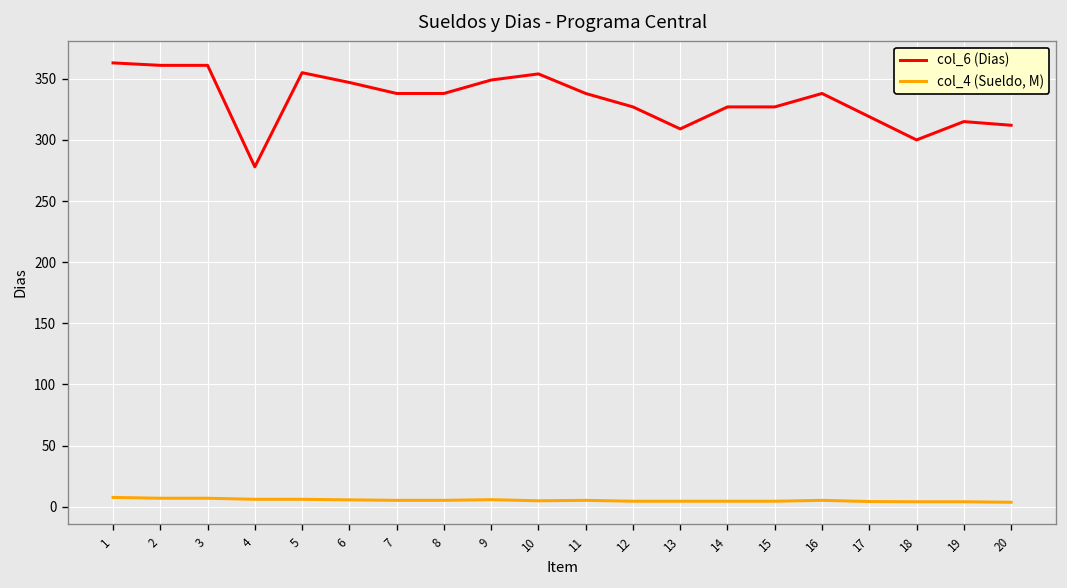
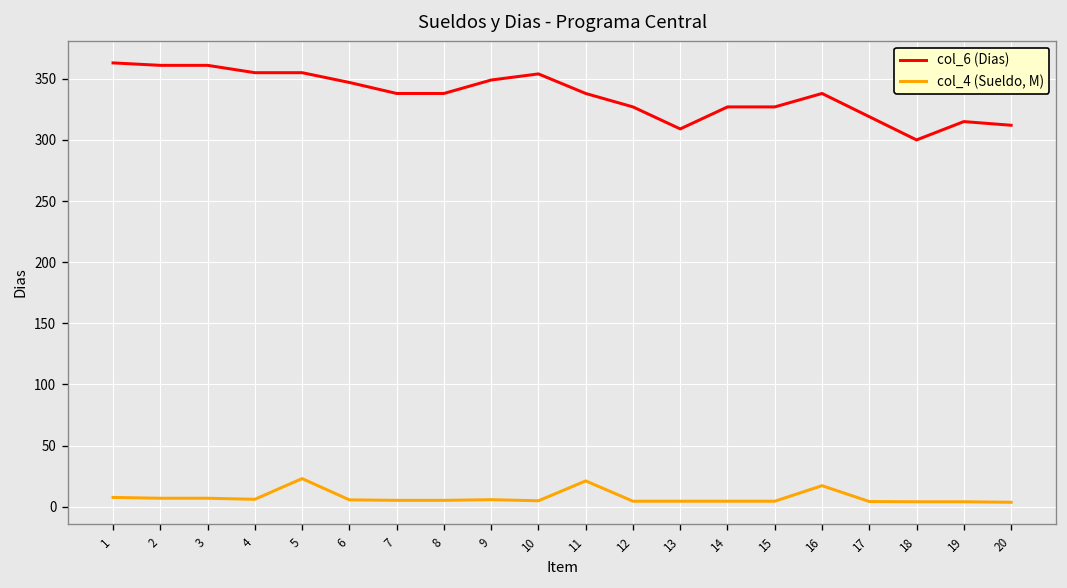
  {
    "col_6 (Dias)": {
      "1": 363,
      "2": 361,
      "3": 361,
-     "4": 278,
+     "4": 355,
      "5": 355,
      "6": 347,
      "7": 338,
      "8": 338,
      "9": 349,
      "10": 354,
      "11": 338,
      "12": 327,
      "13": 309,
      "14": 327,
      "15": 327,
      "16": 338,
      "17": 319,
      "18": 300,
      "19": 315,
      "20": 312
    },
    "col_4 (Sueldo, M)": {
      "1": 8,
      "2": 7,
      "3": 7,
      "4": 6,
-     "5": 6,
+     "5": 23,
      "6": 6,
      "7": 5,
      "8": 5,
      "9": 6,
      "10": 5,
-     "11": 5,
+     "11": 21,
      "12": 4,
      "13": 4,
      "14": 4,
      "15": 4,
-     "16": 5,
+     "16": 17,
      "17": 4,
      "18": 4,
      "19": 4,
      "20": 4
    }
  }
